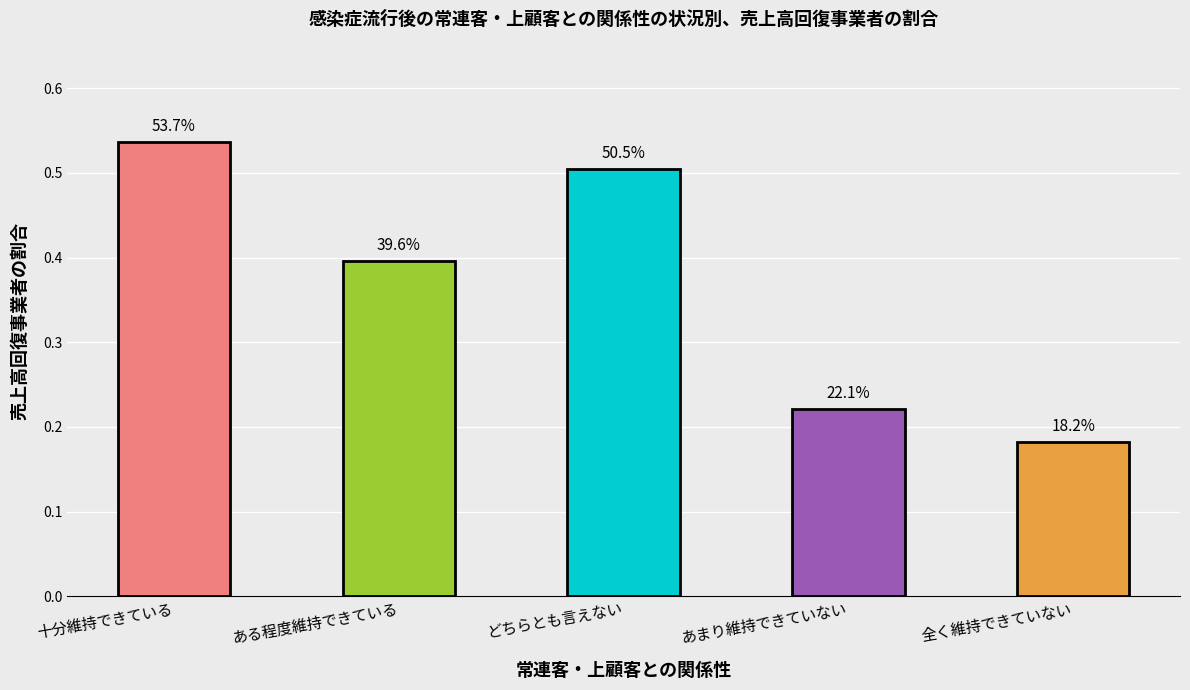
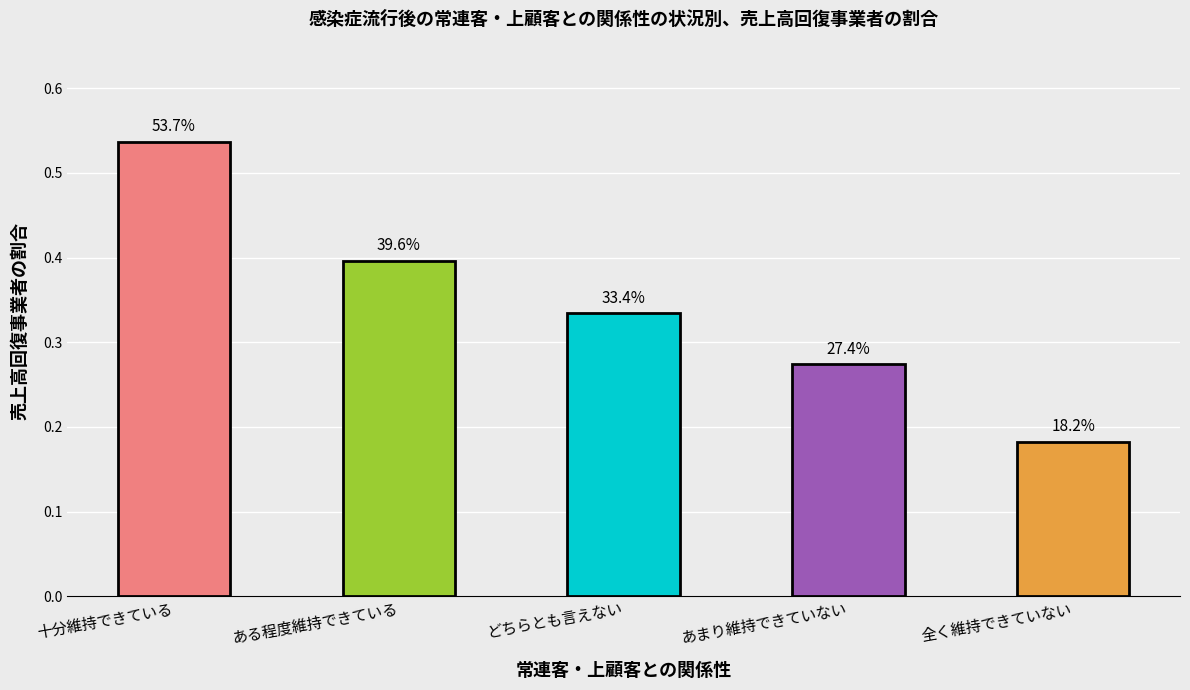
  {
    "十分維持できている": "53.7%",
    "ある程度維持できている": "39.6%",
-   "どちらとも言えない": "50.5%",
-   "あまり維持できていない": "22.1%",
+   "どちらとも言えない": "33.4%",
+   "あまり維持できていない": "27.4%",
    "全く維持できていない": "18.2%"
  }
